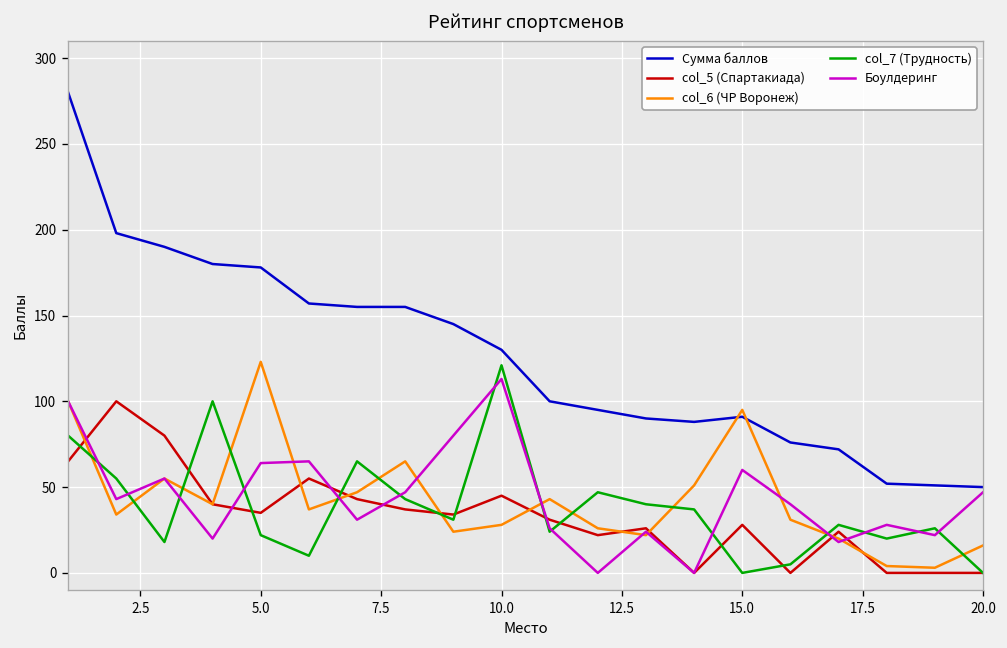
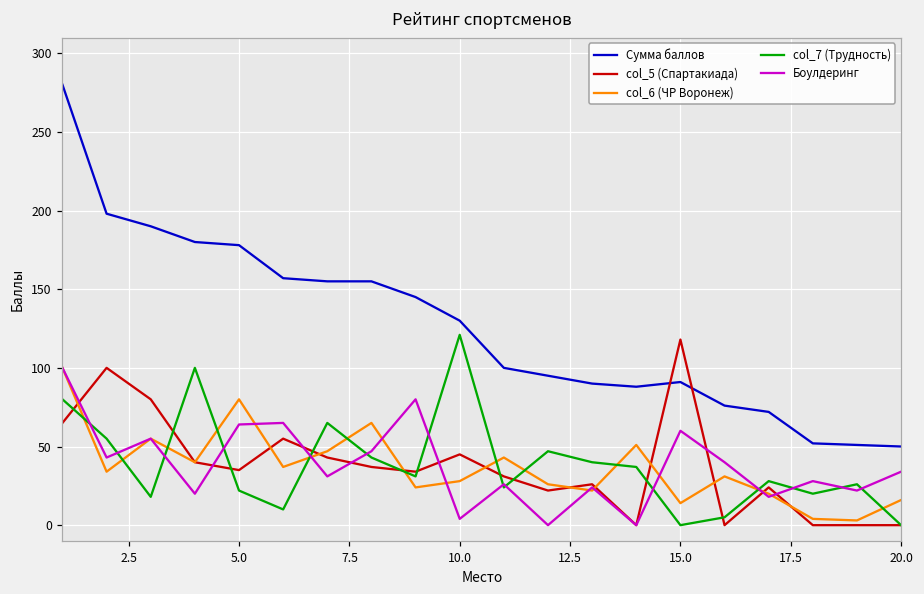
  {
    "Сумма баллов": {
      "5.0": 178,
      "10.0": 130,
      "15.0": 91,
      "20.0": 50
    },
    "col_5 (Спартакиада)": {
      "5.0": 35,
      "10.0": 45,
-     "15.0": 28
+     "15.0": 118
    },
    "col_6 (ЧР Воронеж)": {
-     "5.0": 123,
+     "5.0": 80,
      "10.0": 28,
-     "15.0": 95,
+     "15.0": 14,
      "20.0": 16
    },
    "col_7 (Трудность)": {
      "5.0": 22,
      "10.0": 121,
      "15.0": 0
    },
    "Боулдеринг": {
      "5.0": 64,
-     "10.0": 113,
+     "10.0": 4,
      "15.0": 60,
-     "20.0": 47
+     "20.0": 34
    }
  }
